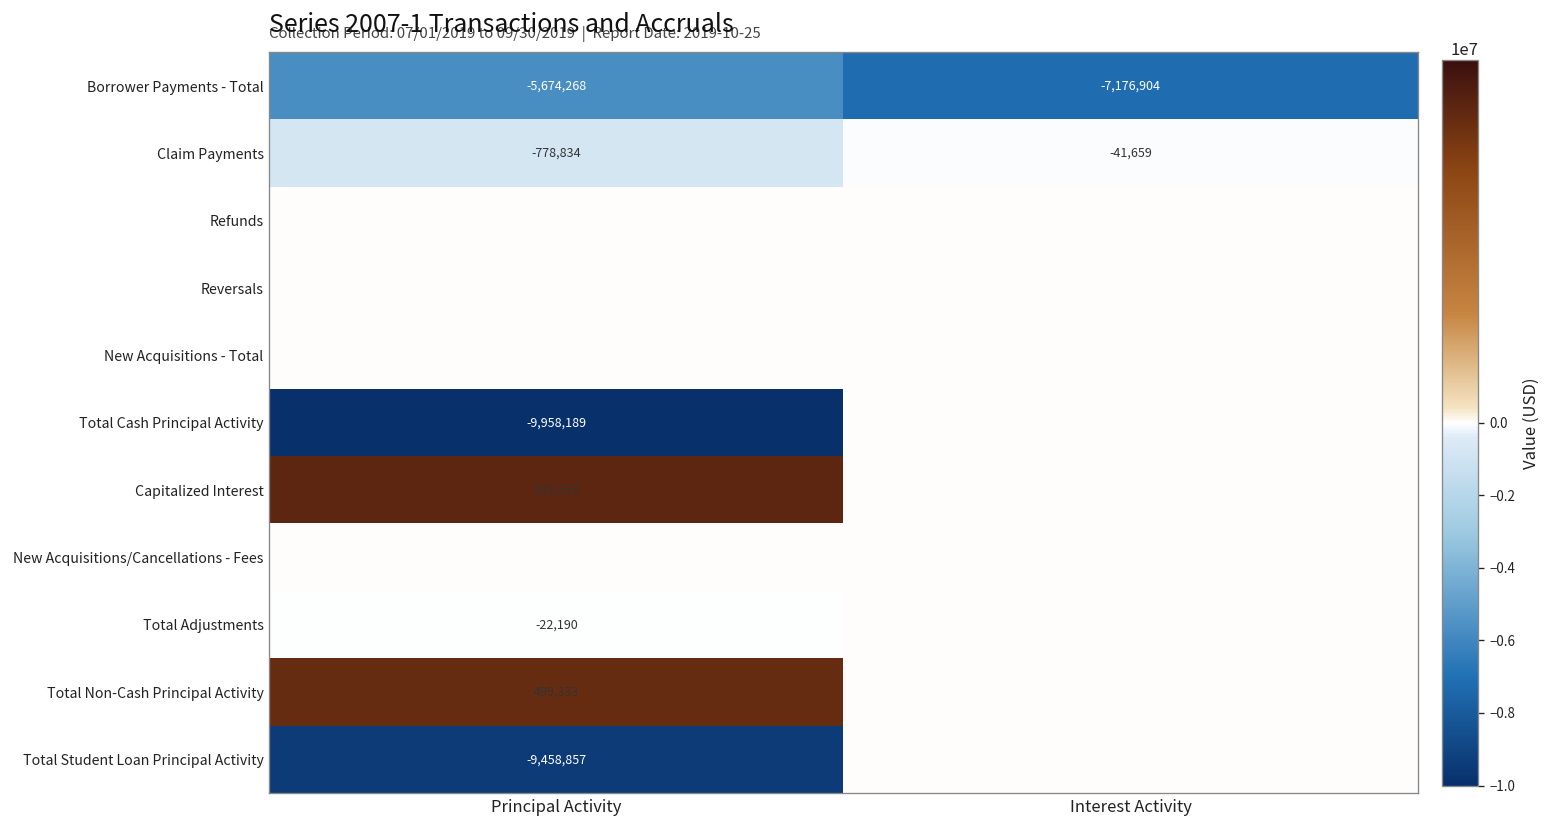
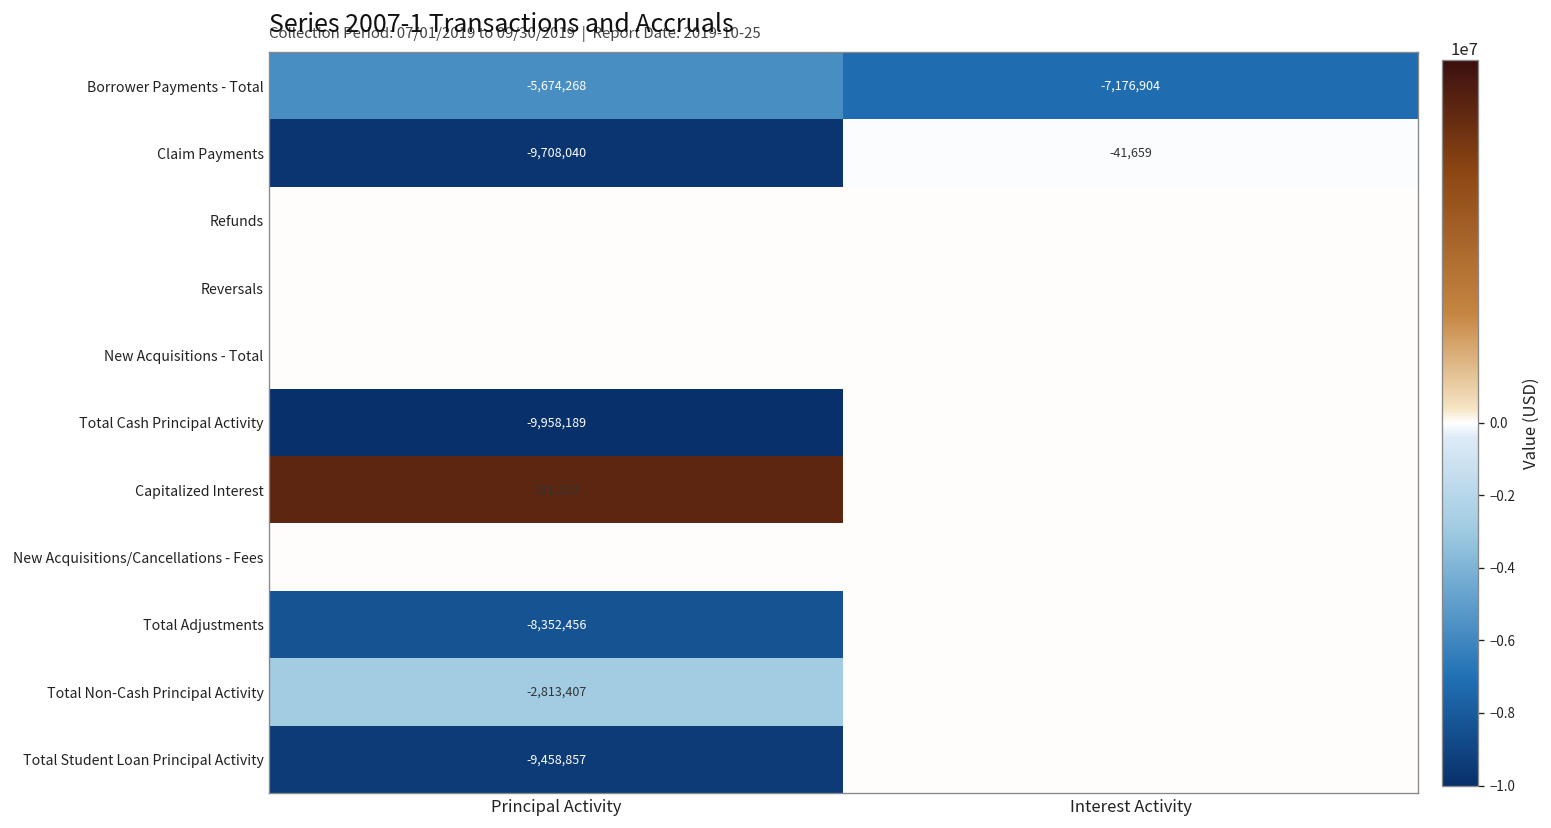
  {
    "Borrower Payments - Total": {
      "Principal Activity": "-5,674,268",
      "Interest Activity": "-7,176,904"
    },
    "Claim Payments": {
-     "Principal Activity": "-778,834",
+     "Principal Activity": "-9,708,040",
      "Interest Activity": "-41,659"
    },
    "Total Cash Principal Activity": {
      "Principal Activity": "-9,958,189"
    },
    "Total Adjustments": {
-     "Principal Activity": "-22,190"
+     "Principal Activity": "-8,352,456"
    },
    "Total Non-Cash Principal Activity": {
-     "Principal Activity": "499,333"
+     "Principal Activity": "-2,813,407"
    },
    "Total Student Loan Principal Activity": {
      "Principal Activity": "-9,458,857"
    }
  }
